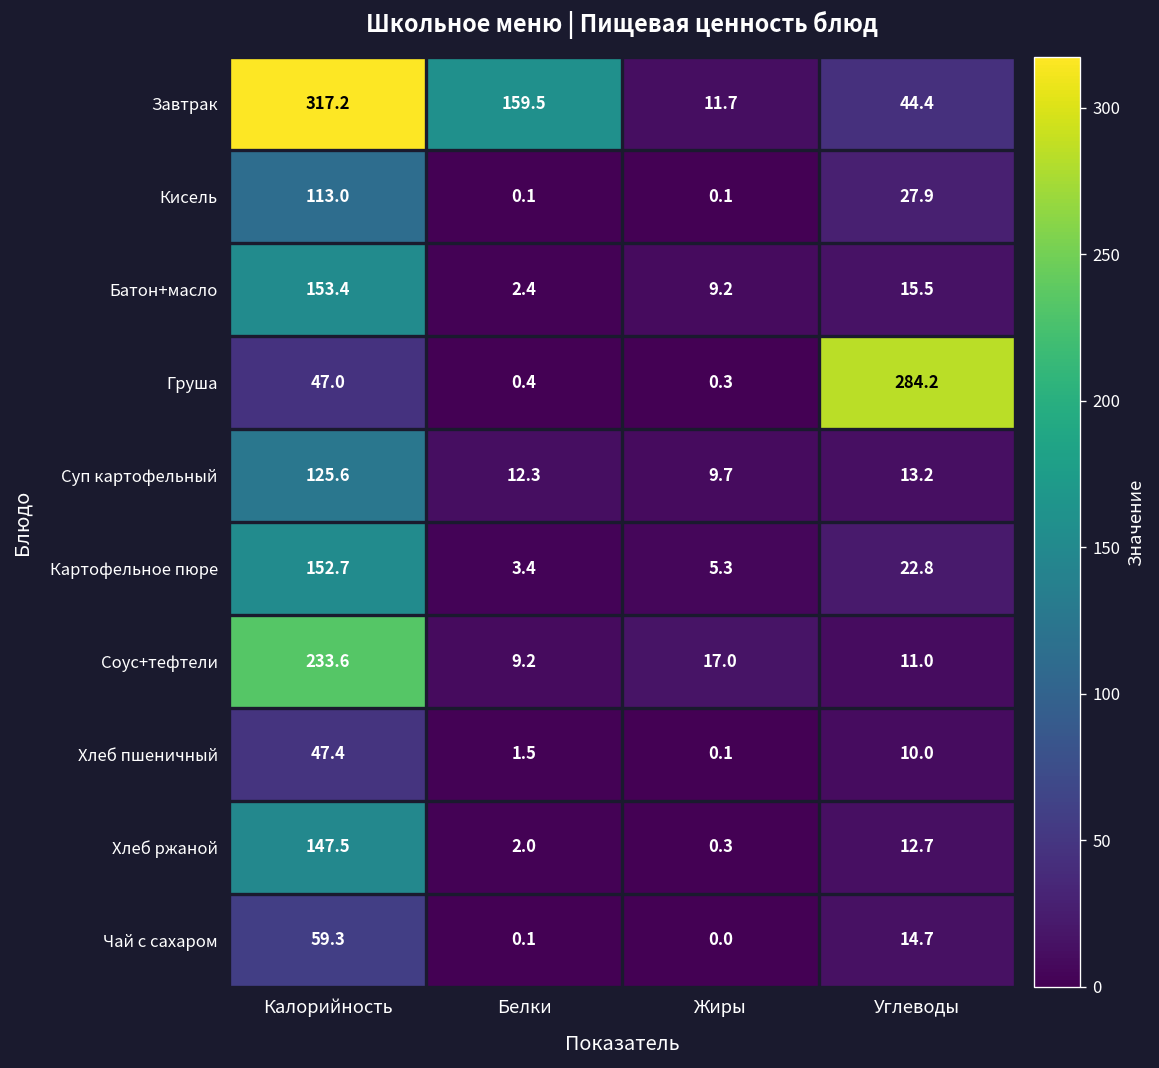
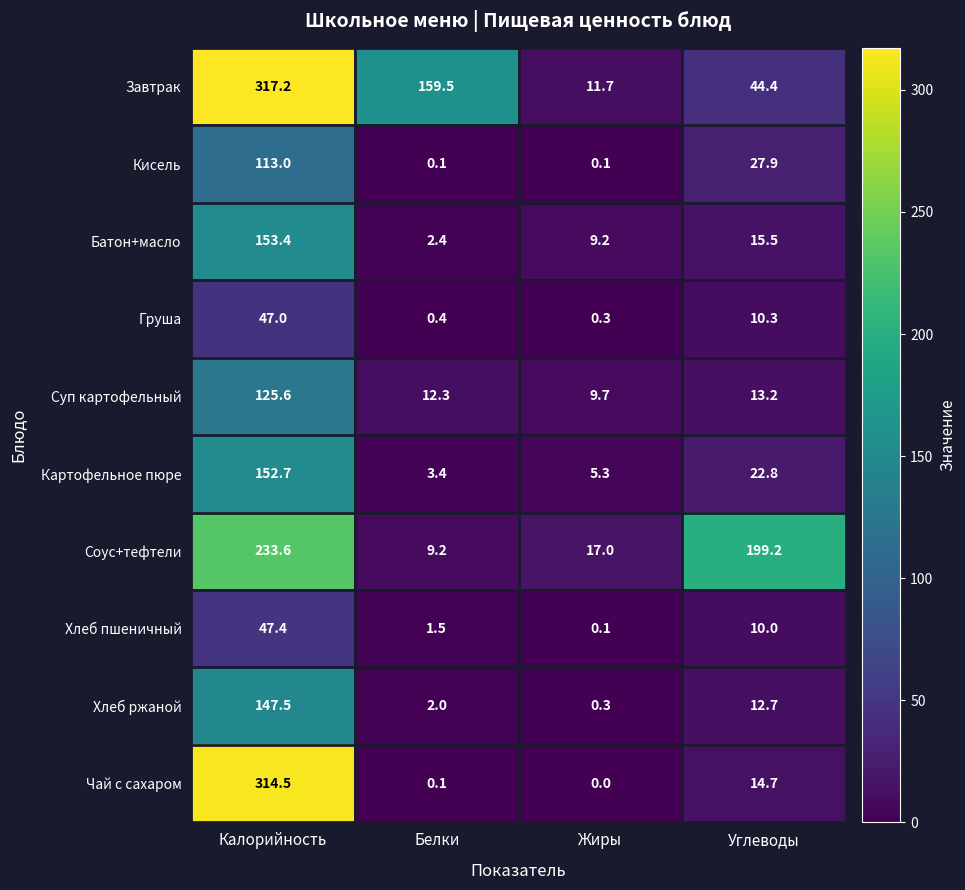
  {
    "Завтрак": {
      "Калорийность": 317.2,
      "Белки": 159.5,
      "Жиры": 11.7,
      "Углеводы": 44.4
    },
    "Кисель": {
      "Калорийность": 113.0,
      "Белки": 0.1,
      "Жиры": 0.1,
      "Углеводы": 27.9
    },
    "Батон+масло": {
      "Калорийность": 153.4,
      "Белки": 2.4,
      "Жиры": 9.2,
      "Углеводы": 15.5
    },
    "Груша": {
      "Калорийность": 47.0,
      "Белки": 0.4,
      "Жиры": 0.3,
-     "Углеводы": 284.2
+     "Углеводы": 10.3
    },
    "Суп картофельный": {
      "Калорийность": 125.6,
      "Белки": 12.3,
      "Жиры": 9.7,
      "Углеводы": 13.2
    },
    "Картофельное пюре": {
      "Калорийность": 152.7,
      "Белки": 3.4,
      "Жиры": 5.3,
      "Углеводы": 22.8
    },
    "Соус+тефтели": {
      "Калорийность": 233.6,
      "Белки": 9.2,
      "Жиры": 17.0,
-     "Углеводы": 11.0
+     "Углеводы": 199.2
    },
    "Хлеб пшеничный": {
      "Калорийность": 47.4,
      "Белки": 1.5,
      "Жиры": 0.1,
      "Углеводы": 10.0
    },
    "Хлеб ржаной": {
      "Калорийность": 147.5,
      "Белки": 2.0,
      "Жиры": 0.3,
      "Углеводы": 12.7
    },
    "Чай с сахаром": {
-     "Калорийность": 59.3,
+     "Калорийность": 314.5,
      "Белки": 0.1,
      "Жиры": 0.0,
      "Углеводы": 14.7
    }
  }
